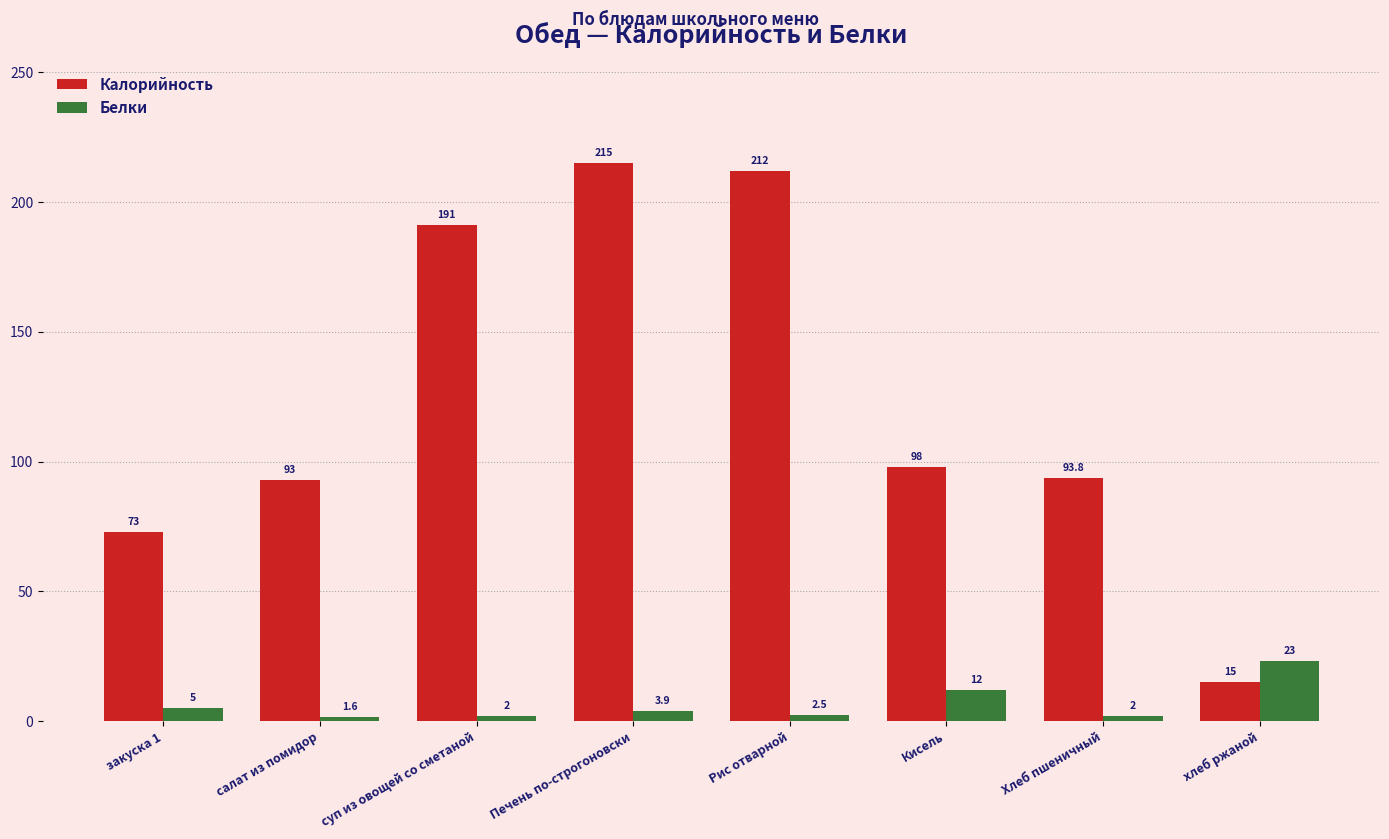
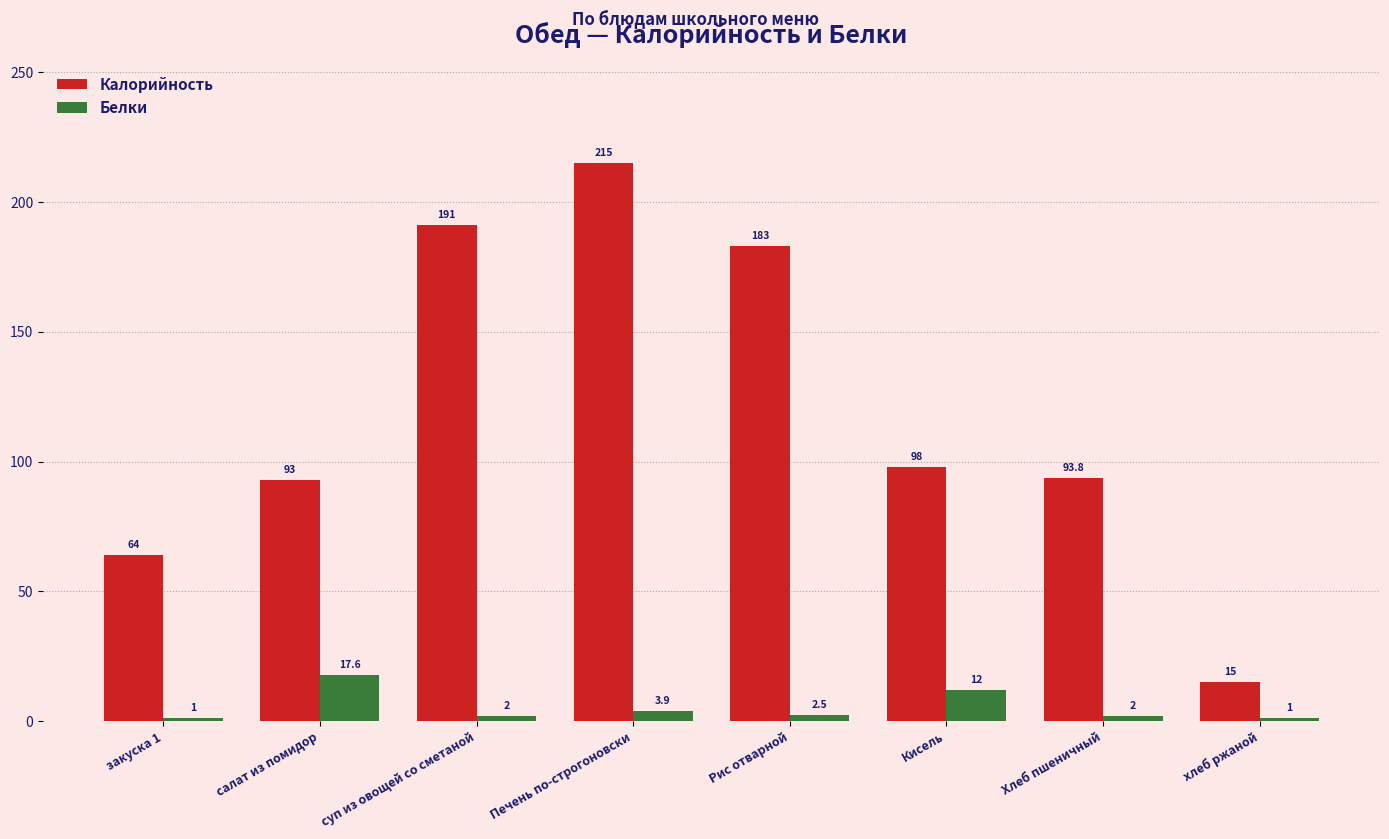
  {
    "Калорийность": {
-     "закуска 1": 73,
+     "закуска 1": 64,
      "салат из помидор": 93,
      "суп из овощей со сметаной": 191,
      "Печень по-строгоновски": 215,
-     "Рис отварной": 212,
+     "Рис отварной": 183,
      "Кисель": 98,
      "Хлеб пшеничный": 93.8,
      "хлеб ржаной": 15
    },
    "Белки": {
-     "закуска 1": 5,
-     "салат из помидор": 1.6,
+     "закуска 1": 1,
+     "салат из помидор": 17.6,
      "суп из овощей со сметаной": 2,
      "Печень по-строгоновски": 3.9,
      "Рис отварной": 2.5,
      "Кисель": 12,
      "Хлеб пшеничный": 2,
-     "хлеб ржаной": 23
+     "хлеб ржаной": 1
    }
  }
